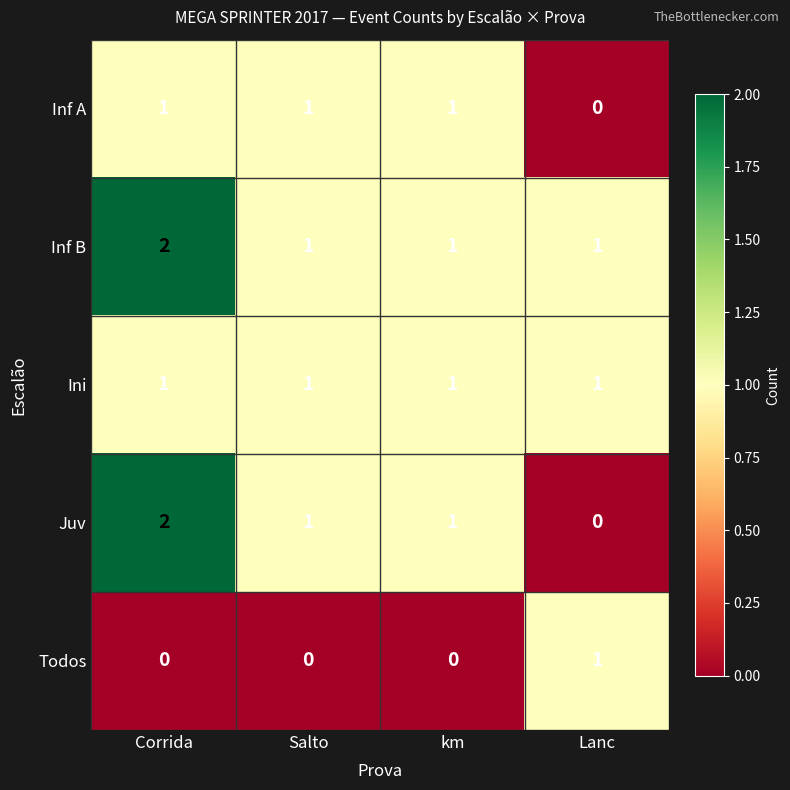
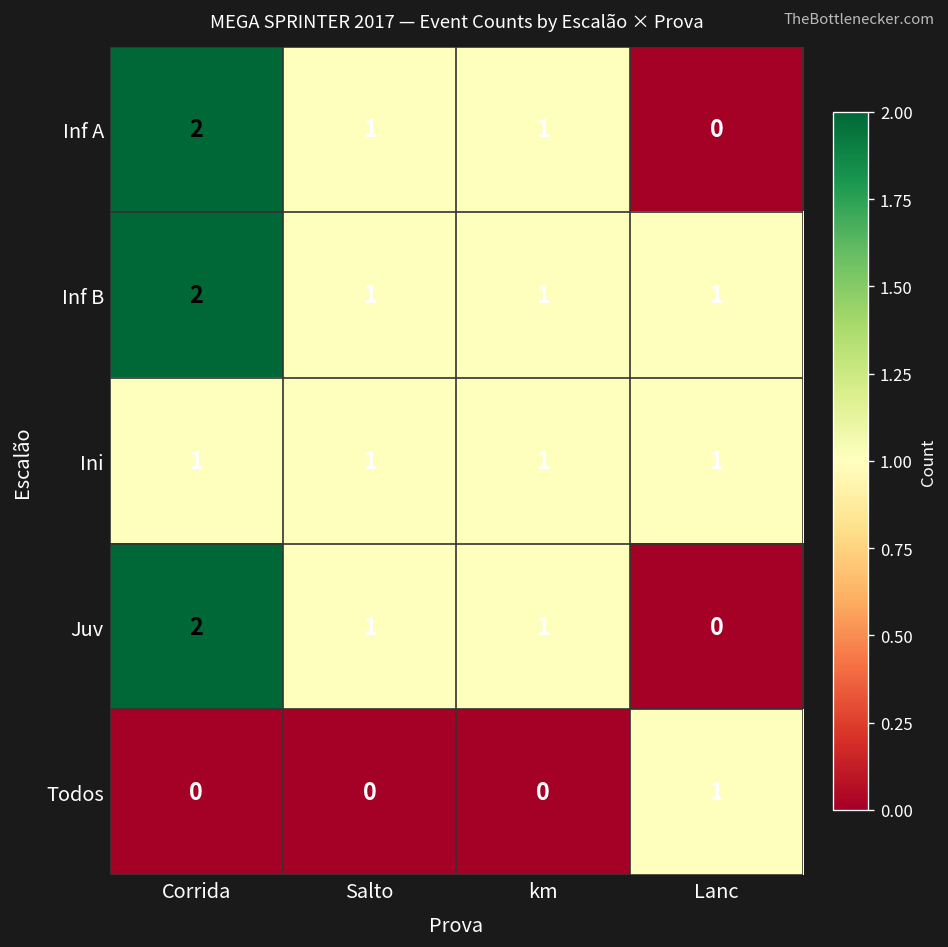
  {
    "Inf A": {
-     "Corrida": 1,
+     "Corrida": 2,
      "Salto": 1,
      "km": 1,
      "Lanc": 0
    },
    "Inf B": {
      "Corrida": 2,
      "Salto": 1,
      "km": 1,
      "Lanc": 1
    },
    "Ini": {
      "Corrida": 1,
      "Salto": 1,
      "km": 1,
      "Lanc": 1
    },
    "Juv": {
      "Corrida": 2,
      "Salto": 1,
      "km": 1,
      "Lanc": 0
    },
    "Todos": {
      "Corrida": 0,
      "Salto": 0,
      "km": 0,
      "Lanc": 1
    }
  }
